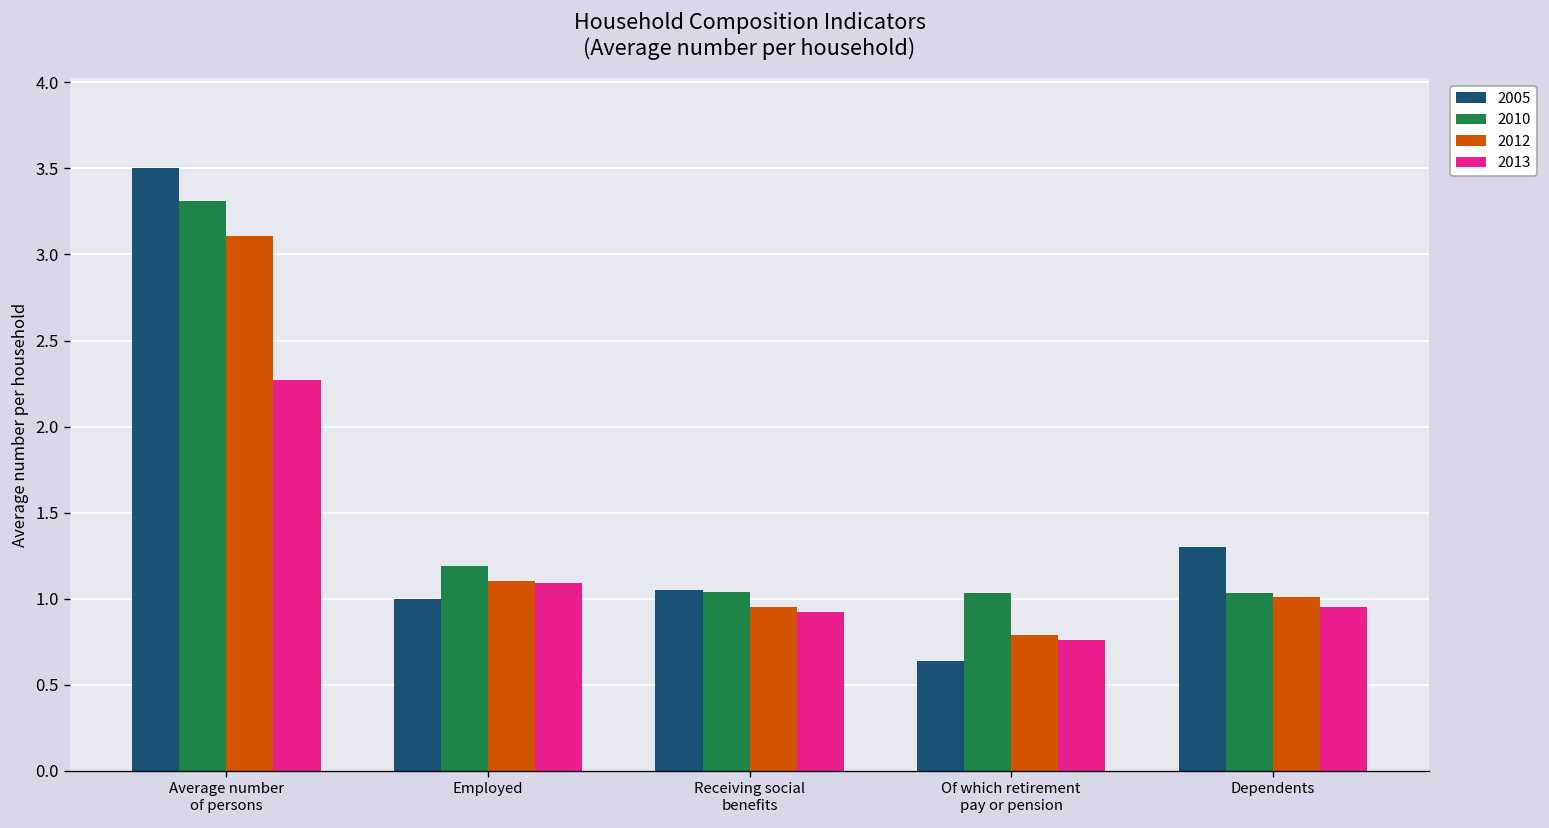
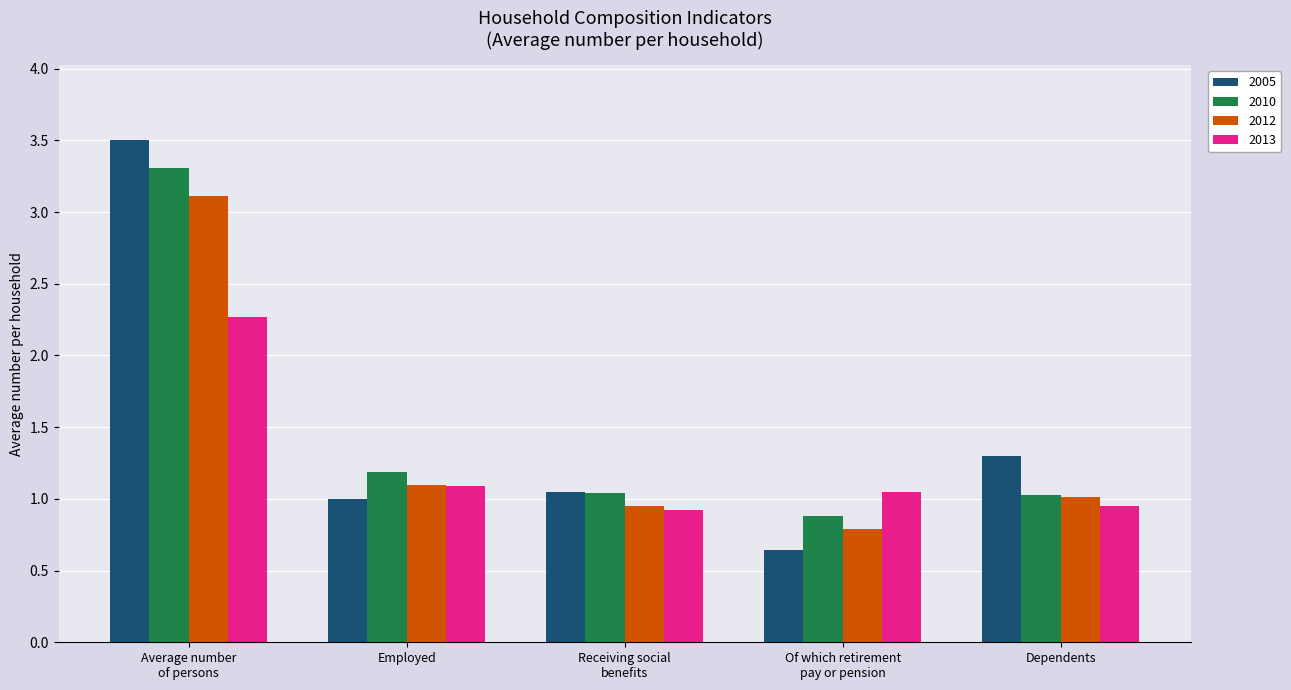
  {
    "2005": {
      "Average number of persons": 3.50,
      "Employed": 1.00,
      "Receiving social benefits": 1.05,
      "Of which retirement pay or pension": 0.64,
      "Dependents": 1.30
    },
    "2010": {
      "Average number of persons": 3.31,
      "Employed": 1.19,
      "Receiving social benefits": 1.04,
-     "Of which retirement pay or pension": 1.03,
+     "Of which retirement pay or pension": 0.88,
      "Dependents": 1.03
    },
    "2012": {
      "Average number of persons": 3.11,
      "Employed": 1.10,
      "Receiving social benefits": 0.95,
      "Of which retirement pay or pension": 0.79,
      "Dependents": 1.01
    },
    "2013": {
      "Average number of persons": 2.27,
      "Employed": 1.09,
      "Receiving social benefits": 0.92,
-     "Of which retirement pay or pension": 0.76,
+     "Of which retirement pay or pension": 1.05,
      "Dependents": 0.95
    }
  }
